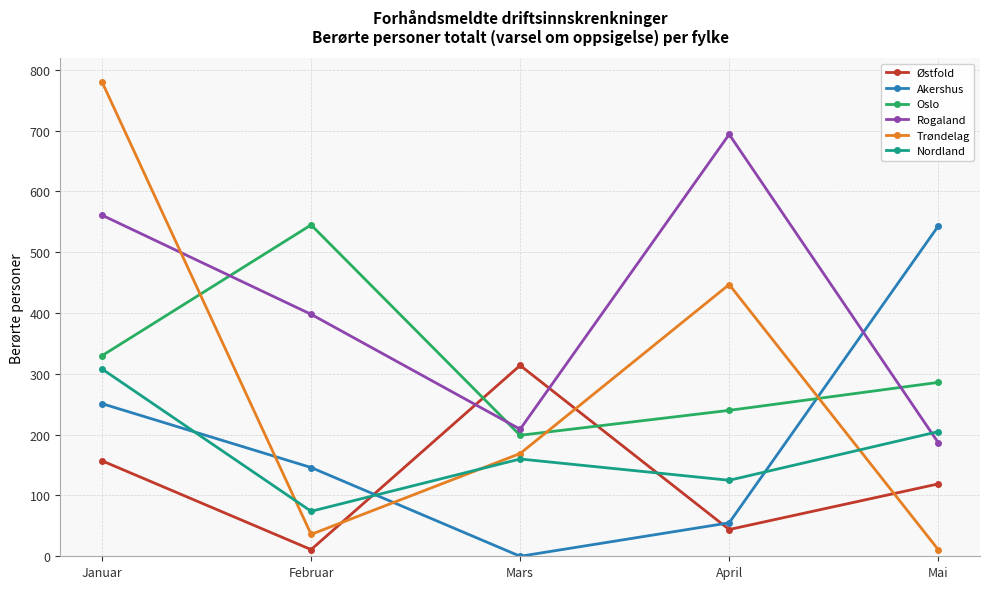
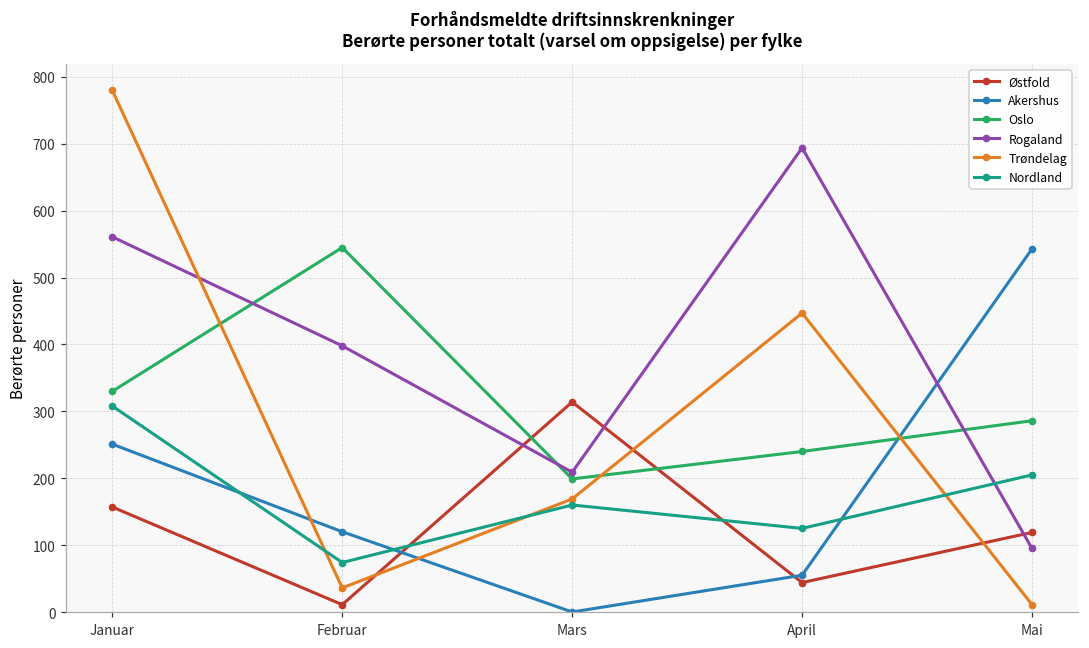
  {
    "Østfold": {
      "Januar": 160,
      "Februar": 10,
      "Mars": 310,
      "April": 40,
      "Mai": 120
    },
    "Akershus": {
      "Januar": 250,
-     "Februar": 150,
+     "Februar": 120,
      "Mars": 0,
      "April": 60,
      "Mai": 540
    },
    "Rogaland": {
      "Januar": 560,
      "Februar": 400,
      "Mars": 210,
      "April": 690,
-     "Mai": 190
+     "Mai": 100
    },
    "Trøndelag": {
      "Januar": 780,
      "Februar": 40,
      "Mars": 170,
      "April": 450,
      "Mai": 10
    }
  }
